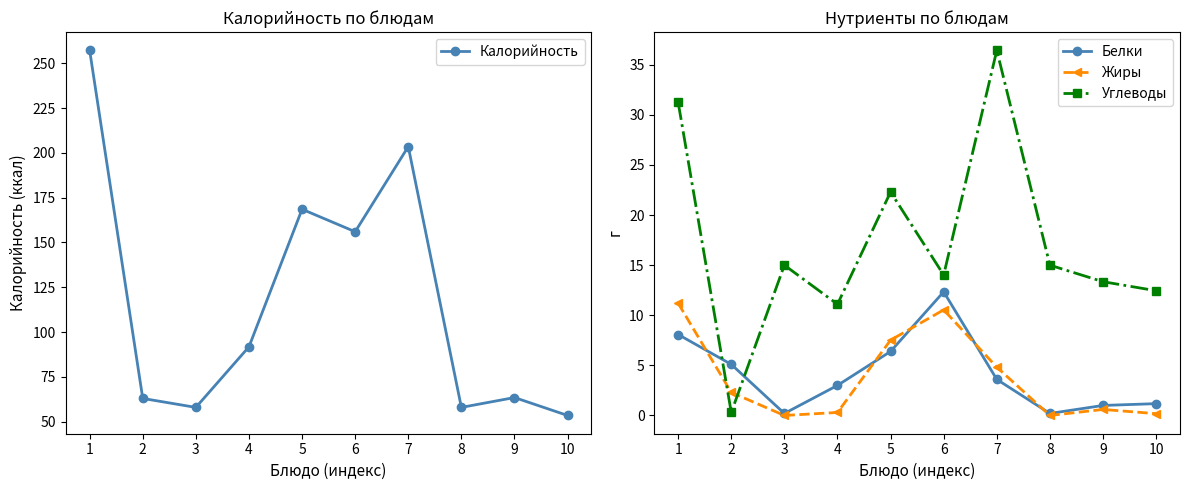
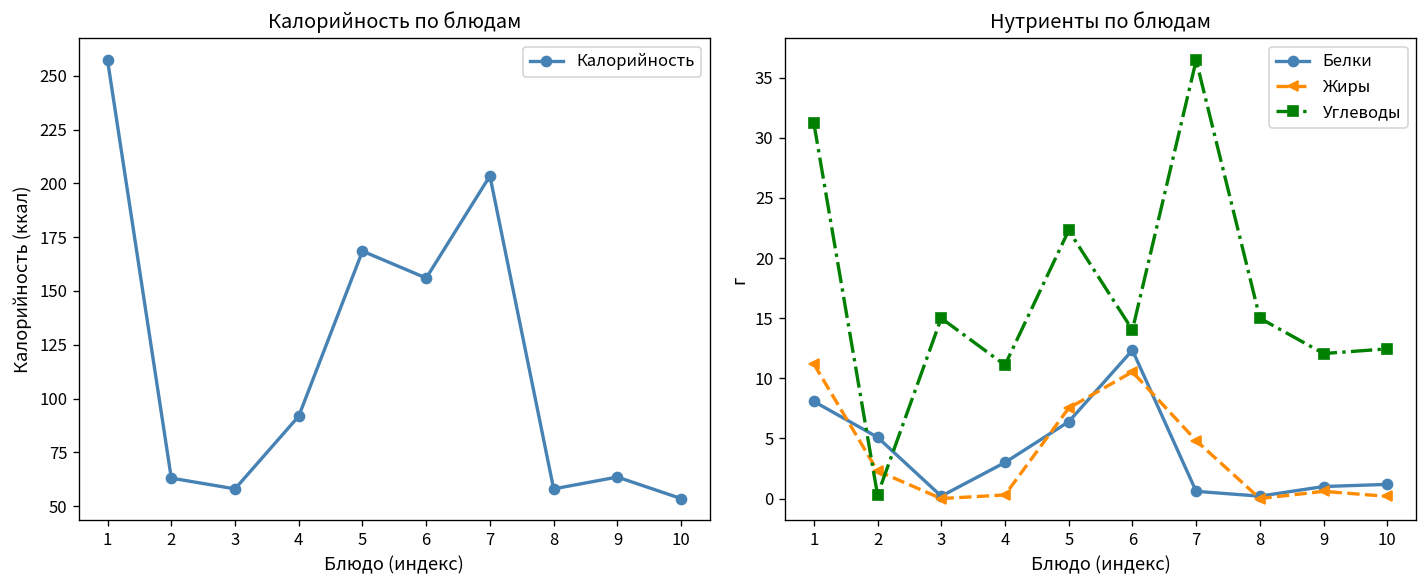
  {
    "Калорийность по блюдам": {
      "1": 257,
      "2": 63,
      "3": 58,
      "4": 92,
      "5": 169,
      "6": 156,
      "7": 204,
      "8": 58,
      "9": 64,
      "10": 54
    },
    "Нутриенты по блюдам": {
      "Белки": {
        "1": 8.1,
        "2": 5.1,
        "4": 3.0,
        "5": 6.4,
        "6": 12.3,
-       "7": 3.6,
+       "7": 0.6,
        "9": 1.0,
        "10": 1.2
      },
      "Жиры": {
        "1": 11.2,
        "2": 2.3,
        "4": 0.3,
        "5": 7.5,
        "6": 10.5,
        "7": 4.8,
        "9": 0.6,
        "10": 0.2
      },
      "Углеводы": {
        "1": 31.3,
        "2": 0.3,
        "3": 15.0,
        "4": 11.1,
        "5": 22.3,
        "6": 14.0,
        "7": 36.4,
        "8": 15.0,
-       "9": 13.4,
+       "9": 12.1,
        "10": 12.5
      }
    }
  }
